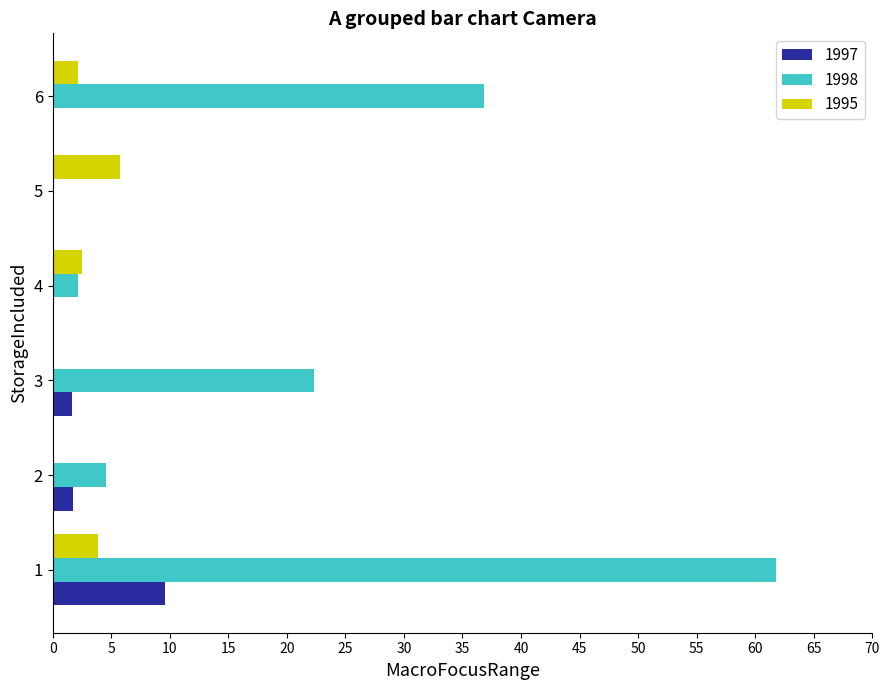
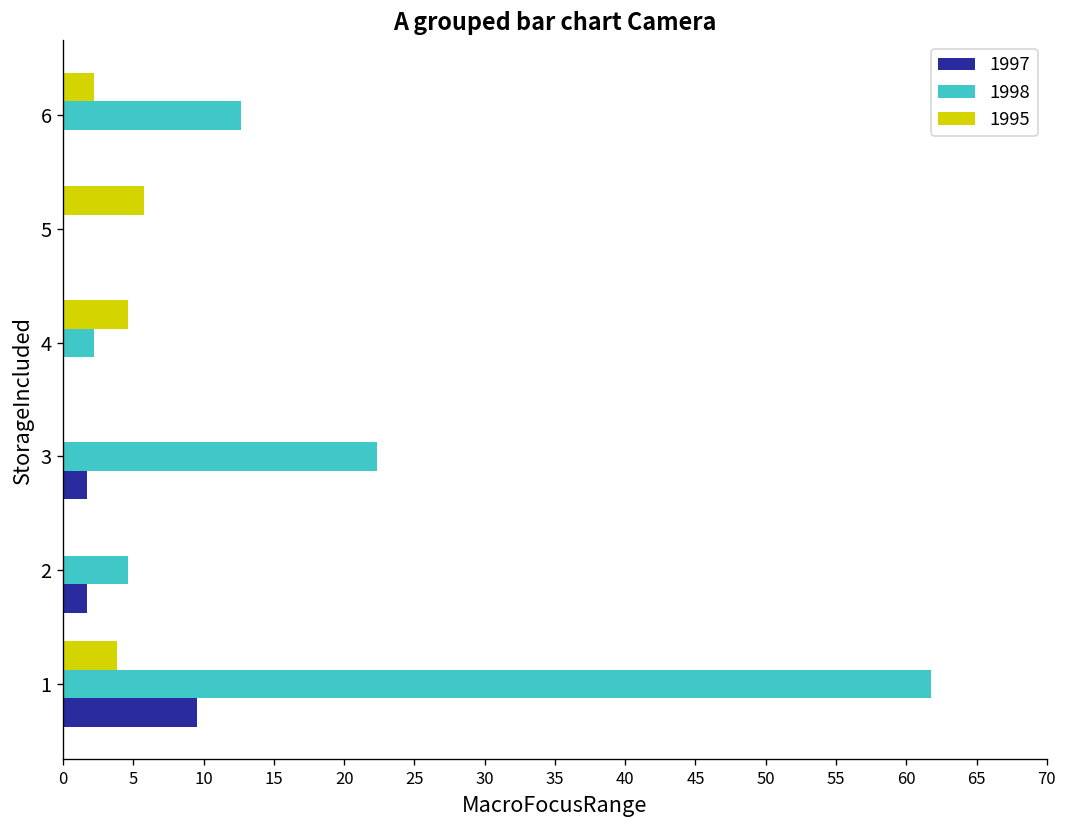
  {
    "1997": {
      "6": 0.0,
      "5": 0.0,
      "4": 0.0,
      "3": 1.7,
      "2": 1.7,
      "1": 9.6
    },
    "1998": {
-     "6": 36.9,
+     "6": 12.7,
      "5": 0.0,
      "4": 2.2,
      "3": 22.3,
      "2": 4.6,
      "1": 61.7
    },
    "1995": {
      "6": 2.2,
      "5": 5.7,
-     "4": 2.5,
+     "4": 4.6,
      "3": 0.0,
      "2": 0.0,
      "1": 3.9
    }
  }
